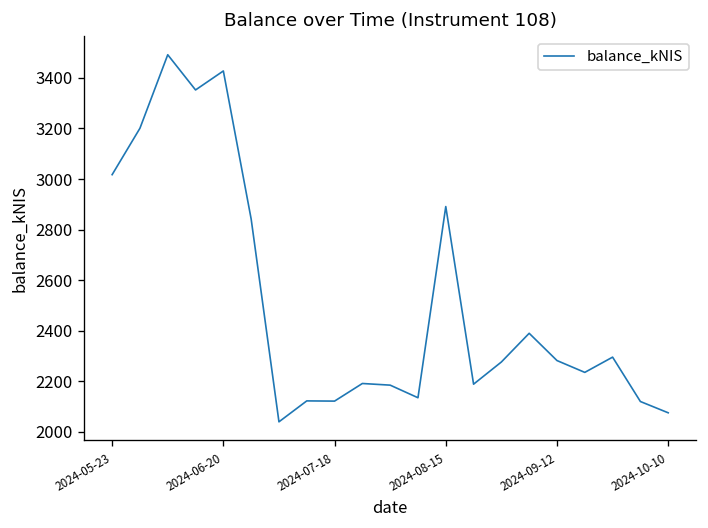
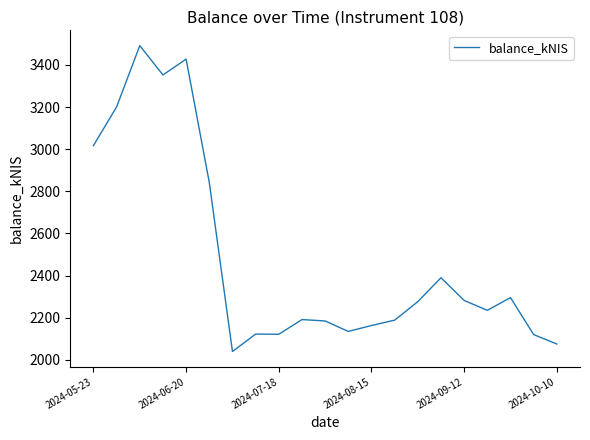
  {
    "2024-05-23": 3020,
    "2024-06-20": 3430,
    "2024-07-18": 2120,
-   "2024-08-15": 2890,
+   "2024-08-15": 2160,
    "2024-09-12": 2280,
    "2024-10-10": 2080
  }
